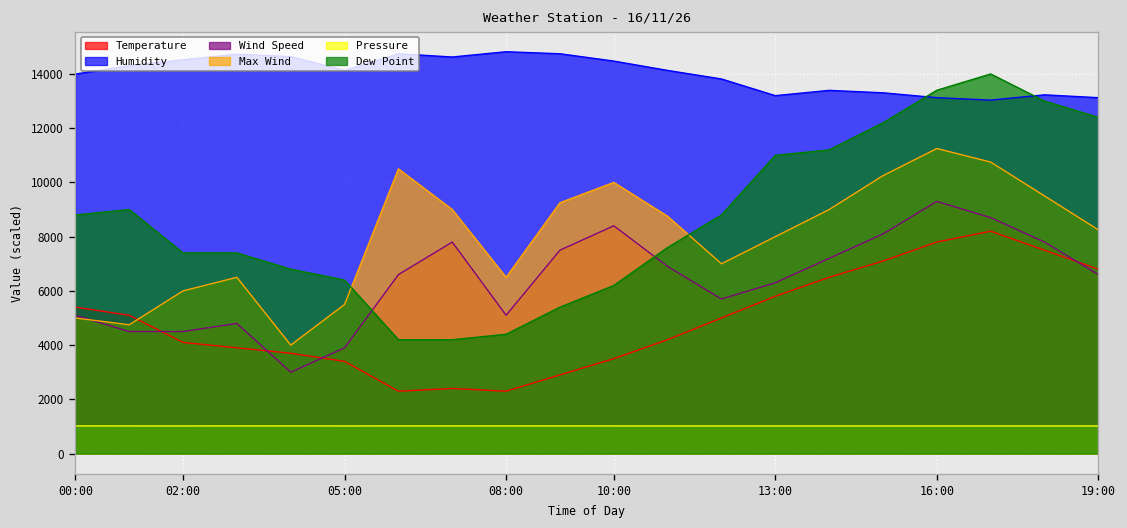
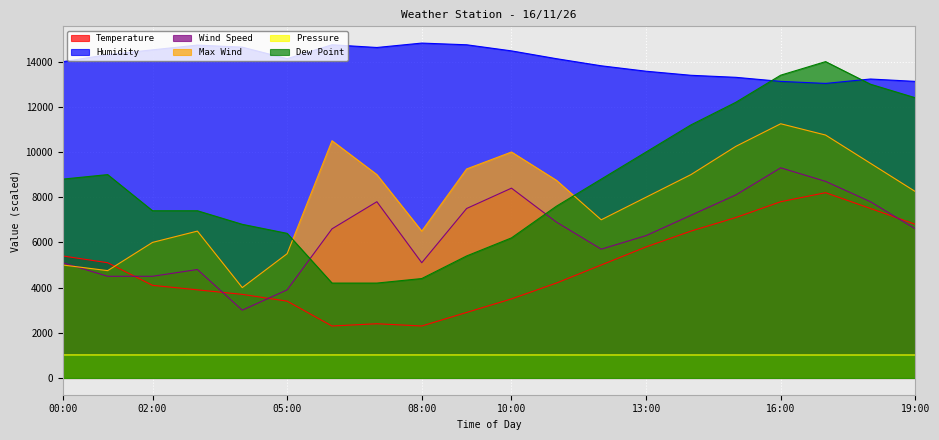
  {
    "Temperature": {
      "00:00": 5400,
      "02:00": 4100,
      "05:00": 3400,
      "08:00": 2300,
      "10:00": 3500,
      "13:00": 5800,
      "16:00": 7800,
      "19:00": 6800
    },
    "Humidity": {
      "00:00": 14000,
      "08:00": 14800,
      "10:00": 14500,
-     "13:00": 13200,
+     "13:00": 13600,
      "16:00": 13100,
      "19:00": 13100
    },
    "Wind Speed": {
      "02:00": 4500,
      "05:00": 3900,
      "08:00": 5100,
      "10:00": 8400,
      "13:00": 6300,
      "16:00": 9300,
      "19:00": 6600
    },
    "Max Wind": {
      "02:00": 6000,
      "05:00": 5500,
      "08:00": 6500,
      "10:00": 10000,
      "13:00": 8000,
      "16:00": 11300,
      "19:00": 8300
    },
    "Pressure": {
      "00:00": 1000,
      "02:00": 1000,
      "05:00": 1000,
      "08:00": 1000,
      "10:00": 1000,
      "13:00": 1000,
      "16:00": 1000,
      "19:00": 1000
    },
    "Dew Point": {
      "00:00": 8800,
      "02:00": 7400,
      "05:00": 6400,
      "08:00": 4400,
      "10:00": 6200,
-     "13:00": 11000,
+     "13:00": 10000,
      "16:00": 13400,
      "19:00": 12400
    }
  }
